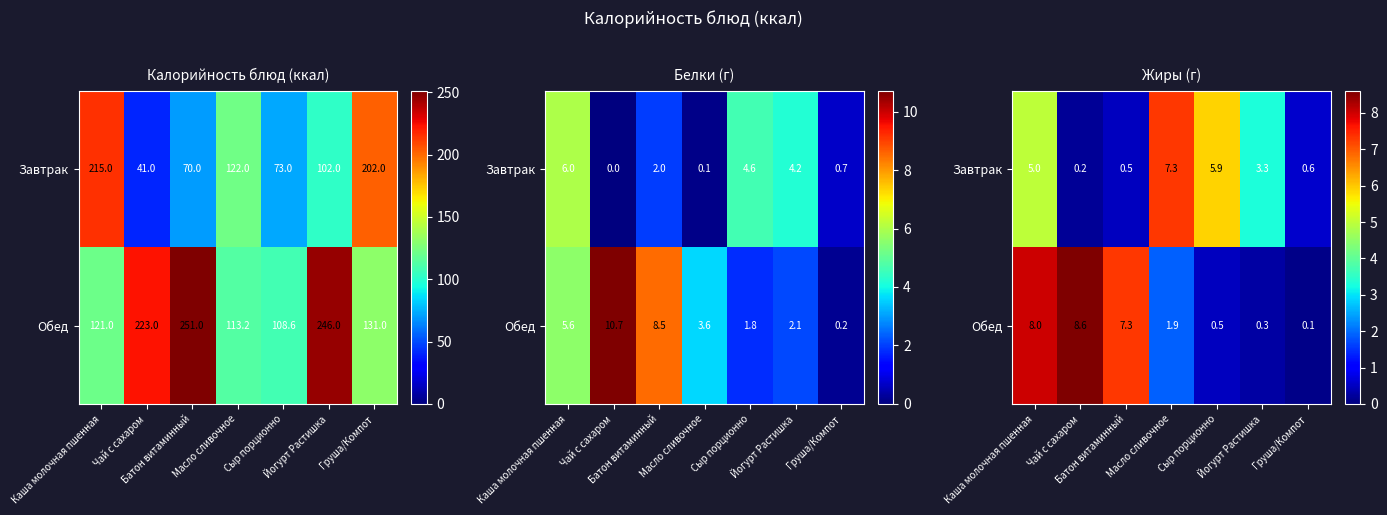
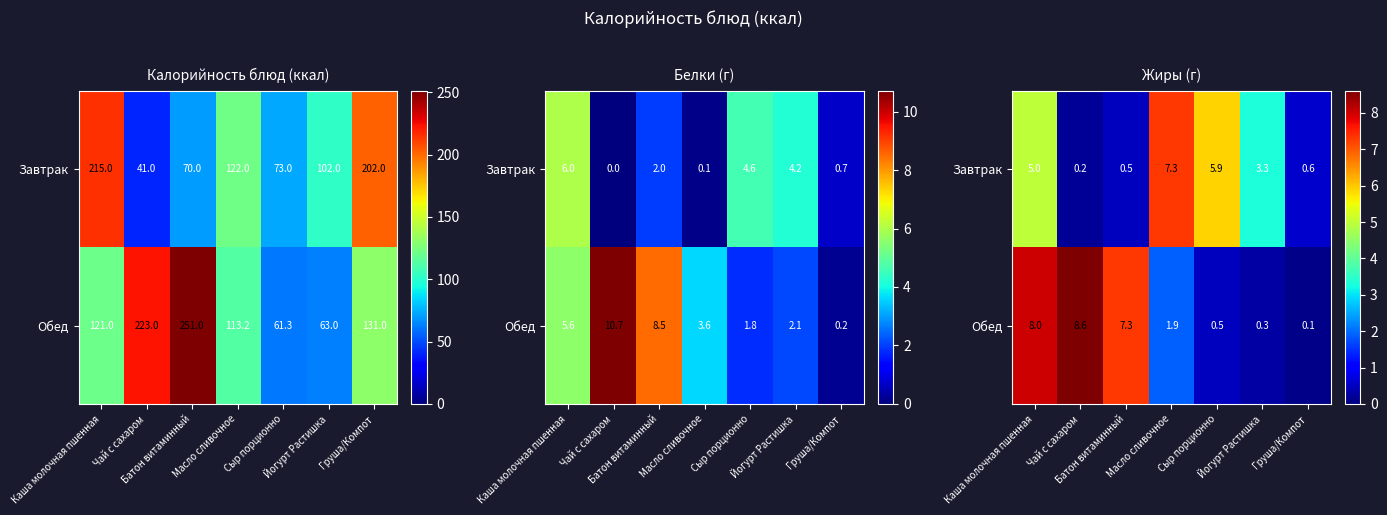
  {
    "Калорийность блюд (ккал)": {
      "Завтрак": {
        "Каша молочная пшенная": 215.0,
        "Чай с сахаром": 41.0,
        "Батон витаминный": 70.0,
        "Масло сливочное": 122.0,
        "Сыр порционно": 73.0,
        "Йогурт Растишка": 102.0,
        "Груша/Компот": 202.0
      },
      "Обед": {
        "Каша молочная пшенная": 121.0,
        "Чай с сахаром": 223.0,
        "Батон витаминный": 251.0,
        "Масло сливочное": 113.2,
-       "Сыр порционно": 108.6,
-       "Йогурт Растишка": 246.0,
+       "Сыр порционно": 61.3,
+       "Йогурт Растишка": 63.0,
        "Груша/Компот": 131.0
      }
    },
    "Белки (г)": {
      "Завтрак": {
        "Каша молочная пшенная": 6.0,
        "Чай с сахаром": 0.0,
        "Батон витаминный": 2.0,
        "Масло сливочное": 0.1,
        "Сыр порционно": 4.6,
        "Йогурт Растишка": 4.2,
        "Груша/Компот": 0.7
      },
      "Обед": {
        "Каша молочная пшенная": 5.6,
        "Чай с сахаром": 10.7,
        "Батон витаминный": 8.5,
        "Масло сливочное": 3.6,
        "Сыр порционно": 1.8,
        "Йогурт Растишка": 2.1,
        "Груша/Компот": 0.2
      }
    },
    "Жиры (г)": {
      "Завтрак": {
        "Каша молочная пшенная": 5.0,
        "Чай с сахаром": 0.2,
        "Батон витаминный": 0.5,
        "Масло сливочное": 7.3,
        "Сыр порционно": 5.9,
        "Йогурт Растишка": 3.3,
        "Груша/Компот": 0.6
      },
      "Обед": {
        "Каша молочная пшенная": 8.0,
        "Чай с сахаром": 8.6,
        "Батон витаминный": 7.3,
        "Масло сливочное": 1.9,
        "Сыр порционно": 0.5,
        "Йогурт Растишка": 0.3,
        "Груша/Компот": 0.1
      }
    }
  }
